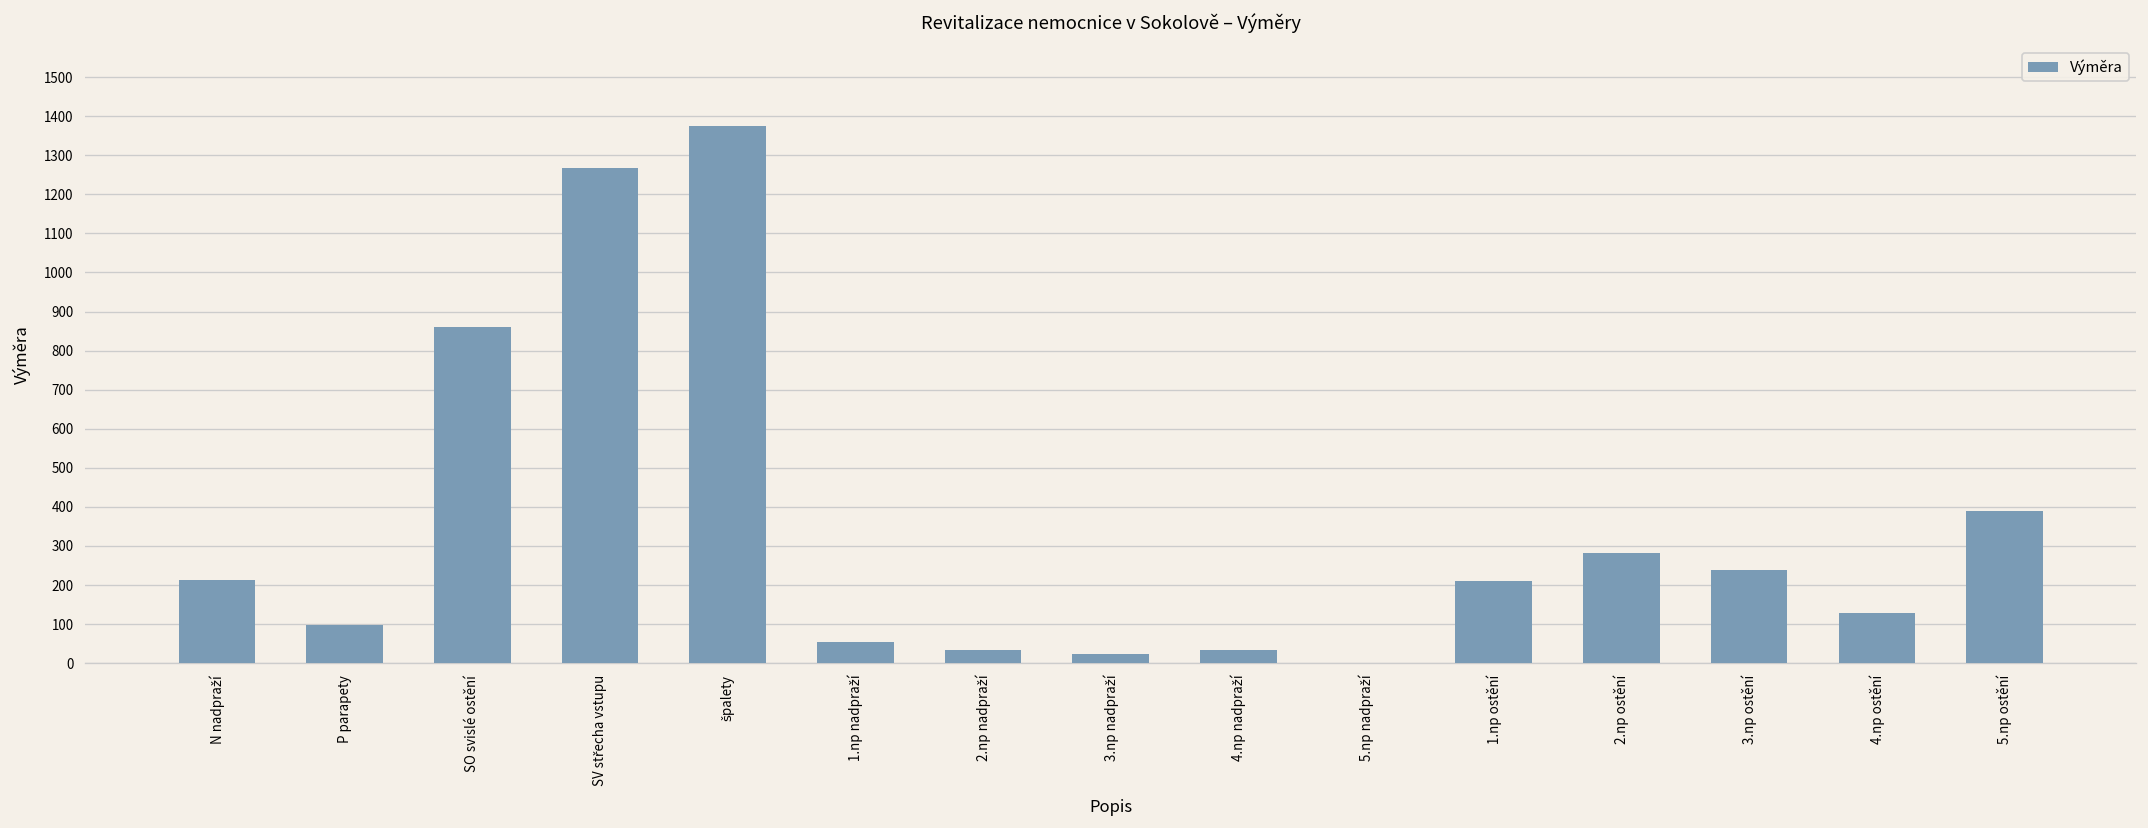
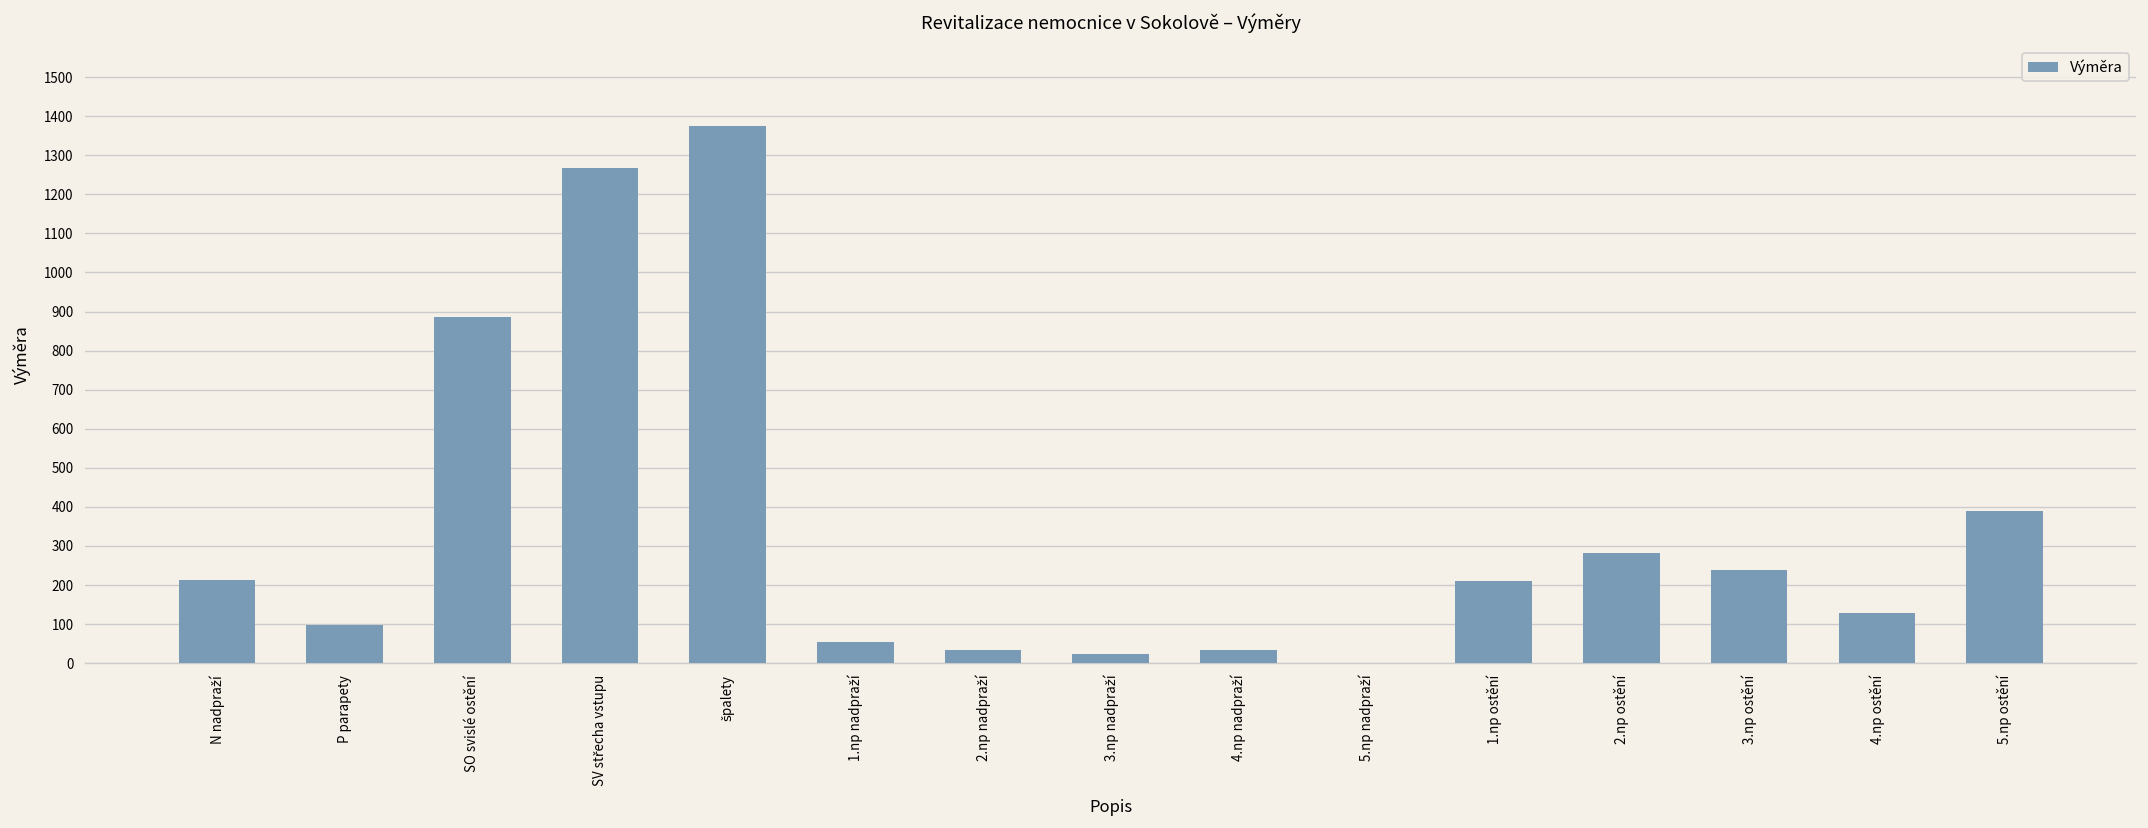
  {
    "N nadpraží": 210,
    "P parapety": 100,
-   "SO svislé ostění": 860,
+   "SO svislé ostění": 890,
    "SV střecha vstupu": 1270,
    "špalety": 1370,
    "1.np nadpraží": 50,
    "2.np nadpraží": 30,
    "3.np nadpraží": 20,
    "4.np nadpraží": 30,
    "1.np ostění": 210,
    "2.np ostění": 280,
    "3.np ostění": 240,
    "4.np ostění": 130,
    "5.np ostění": 390
  }
